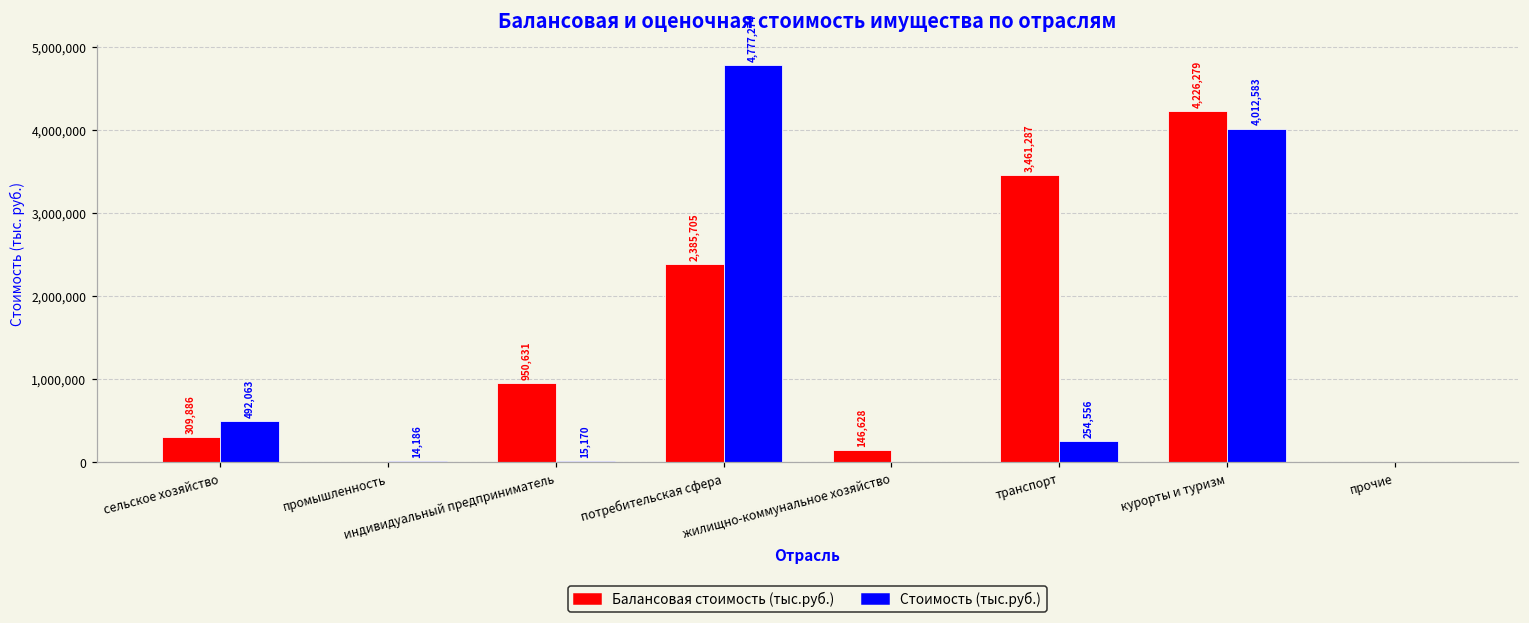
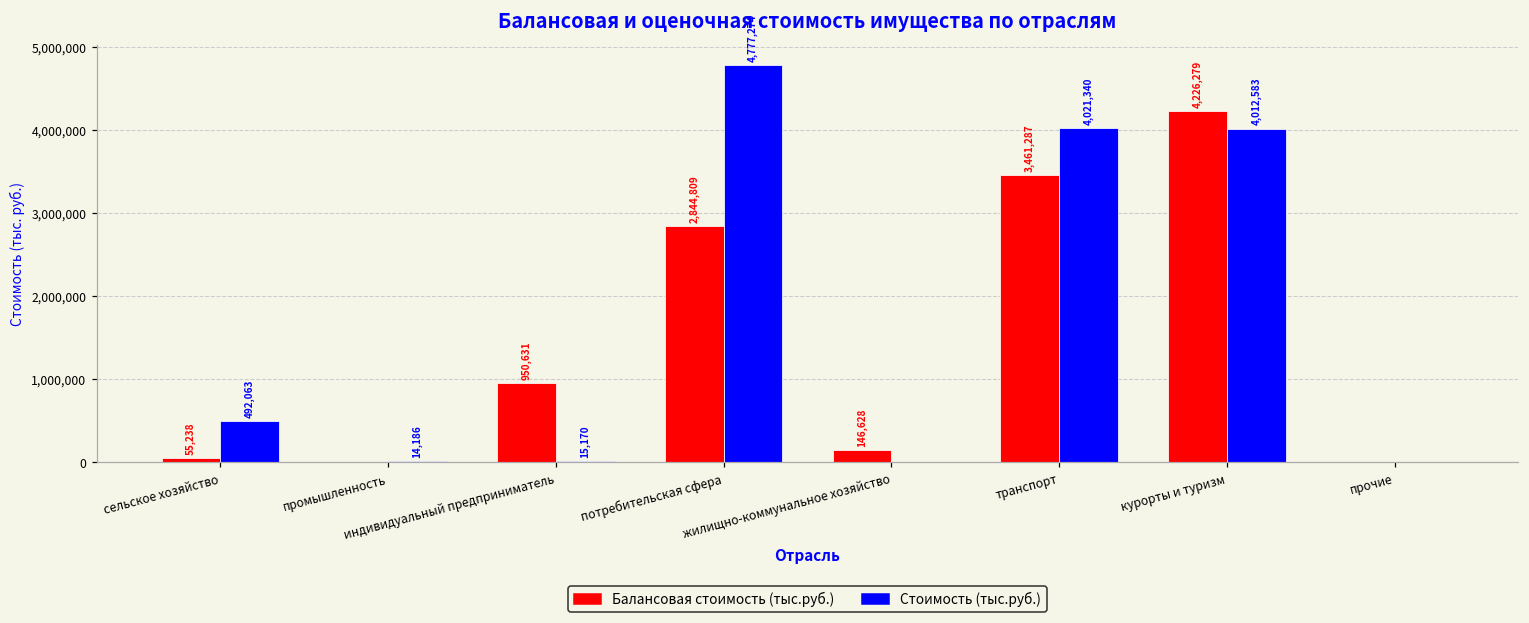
  {
    "Балансовая стоимость (тыс.руб.)": {
-     "сельское хозяйство": "309,886",
+     "сельское хозяйство": "55,238",
      "индивидуальный предприниматель": "950,631",
-     "потребительская сфера": "2,385,705",
+     "потребительская сфера": "2,844,809",
      "жилищно-коммунальное хозяйство": "146,628",
      "транспорт": "3,461,287",
      "курорты и туризм": "4,226,279"
    },
    "Стоимость (тыс.руб.)": {
      "сельское хозяйство": "492,063",
      "промышленность": "14,186",
      "индивидуальный предприниматель": "15,170",
      "потребительская сфера": "4,777,274",
-     "транспорт": "254,556",
+     "транспорт": "4,021,340",
      "курорты и туризм": "4,012,583"
    }
  }
